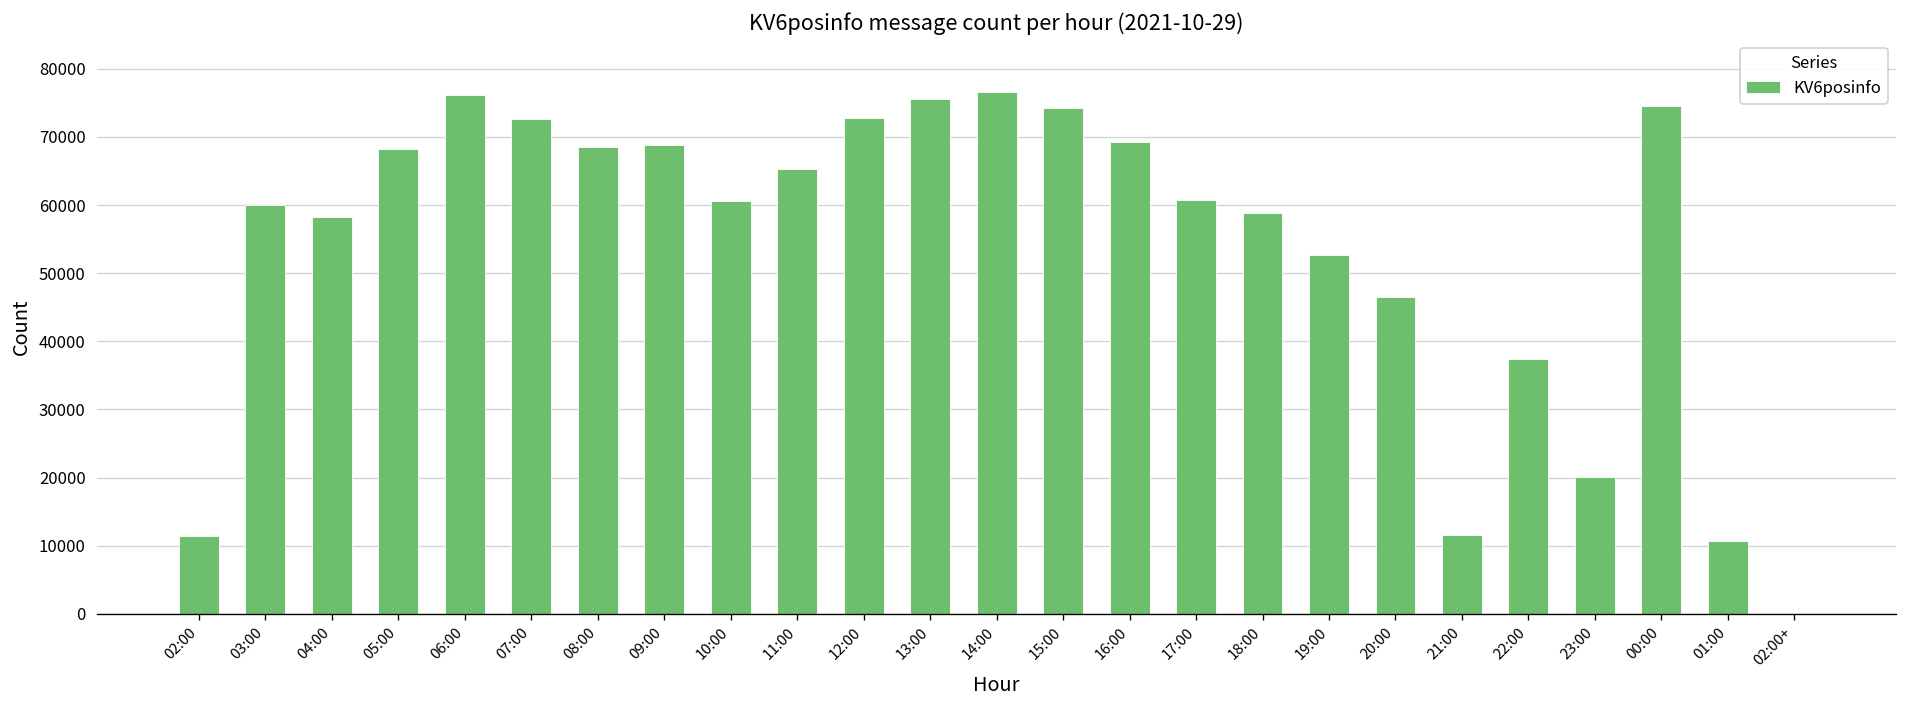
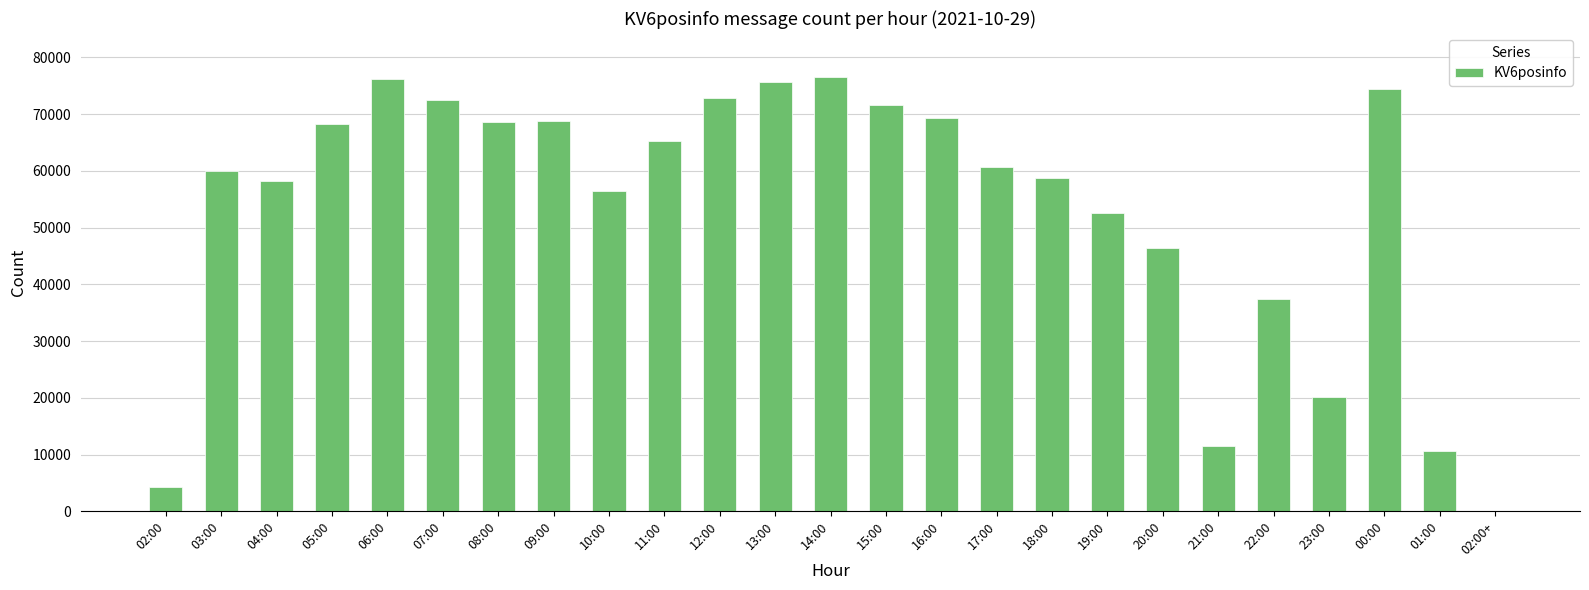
  {
-   "02:00": 11000,
+   "02:00": 4000,
    "03:00": 60000,
    "04:00": 58000,
    "05:00": 68000,
    "06:00": 76000,
    "07:00": 73000,
    "08:00": 69000,
    "09:00": 69000,
-   "10:00": 61000,
+   "10:00": 56000,
    "11:00": 65000,
    "12:00": 73000,
    "13:00": 76000,
    "14:00": 77000,
-   "15:00": 74000,
+   "15:00": 72000,
    "16:00": 69000,
    "17:00": 61000,
    "18:00": 59000,
    "19:00": 53000,
    "20:00": 46000,
    "21:00": 12000,
    "22:00": 37000,
    "23:00": 20000,
    "00:00": 74000,
    "01:00": 11000
  }
